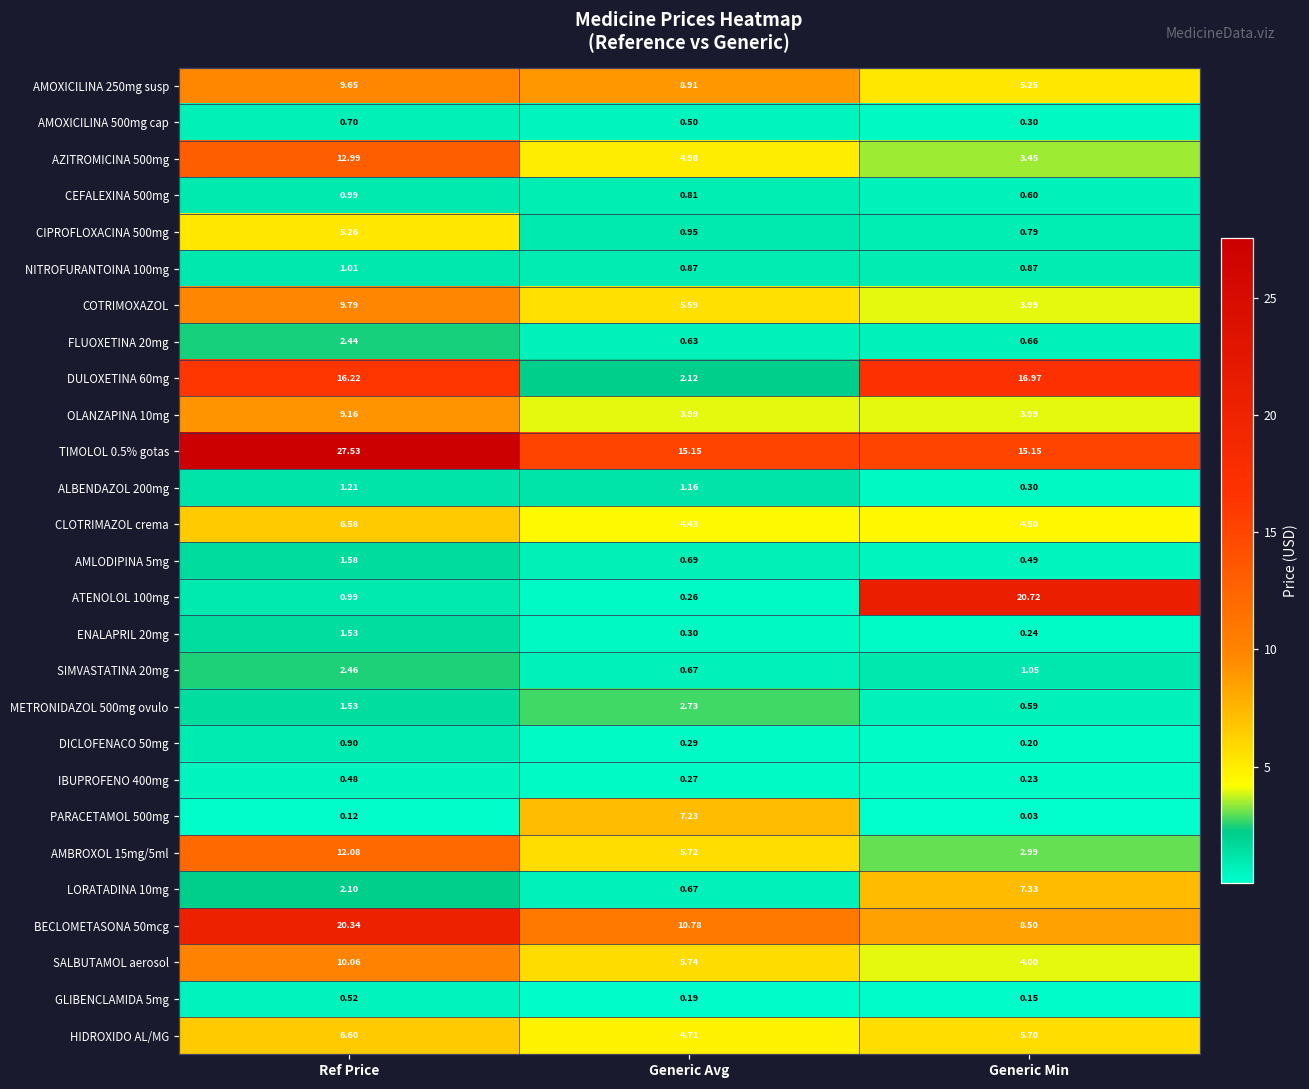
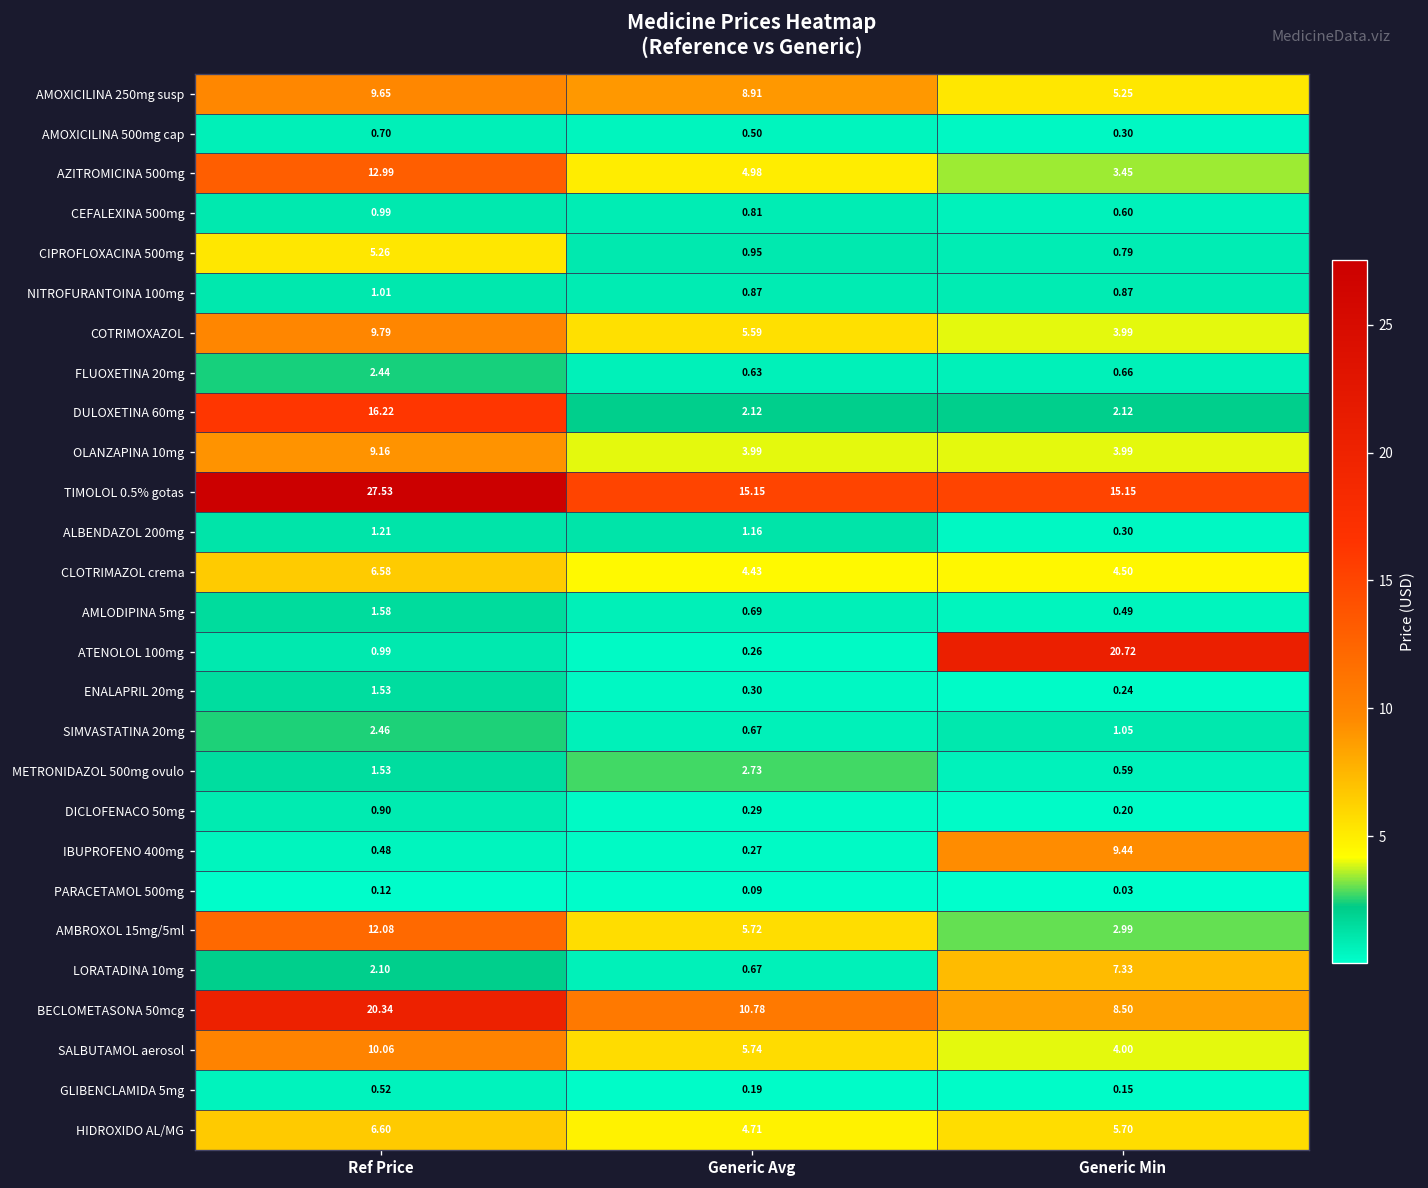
  {
    "AMOXICILINA 250mg susp": {
      "Ref Price": 9.65,
      "Generic Avg": 8.91,
      "Generic Min": 5.25
    },
    "AMOXICILINA 500mg cap": {
      "Ref Price": 0.70,
      "Generic Avg": 0.50,
      "Generic Min": 0.30
    },
    "AZITROMICINA 500mg": {
      "Ref Price": 12.99,
      "Generic Avg": 4.98,
      "Generic Min": 3.45
    },
    "CEFALEXINA 500mg": {
      "Ref Price": 0.99,
      "Generic Avg": 0.81,
      "Generic Min": 0.60
    },
    "CIPROFLOXACINA 500mg": {
      "Ref Price": 5.26,
      "Generic Avg": 0.95,
      "Generic Min": 0.79
    },
    "NITROFURANTOINA 100mg": {
      "Ref Price": 1.01,
      "Generic Avg": 0.87,
      "Generic Min": 0.87
    },
    "COTRIMOXAZOL": {
      "Ref Price": 9.79,
      "Generic Avg": 5.59,
      "Generic Min": 3.99
    },
    "FLUOXETINA 20mg": {
      "Ref Price": 2.44,
      "Generic Avg": 0.63,
      "Generic Min": 0.66
    },
    "DULOXETINA 60mg": {
      "Ref Price": 16.22,
      "Generic Avg": 2.12,
-     "Generic Min": 16.97
+     "Generic Min": 2.12
    },
    "OLANZAPINA 10mg": {
      "Ref Price": 9.16,
      "Generic Avg": 3.99,
      "Generic Min": 3.99
    },
    "TIMOLOL 0.5% gotas": {
      "Ref Price": 27.53,
      "Generic Avg": 15.15,
      "Generic Min": 15.15
    },
    "ALBENDAZOL 200mg": {
      "Ref Price": 1.21,
      "Generic Avg": 1.16,
      "Generic Min": 0.30
    },
    "CLOTRIMAZOL crema": {
      "Ref Price": 6.58,
      "Generic Avg": 4.43,
      "Generic Min": 4.50
    },
    "AMLODIPINA 5mg": {
      "Ref Price": 1.58,
      "Generic Avg": 0.69,
      "Generic Min": 0.49
    },
    "ATENOLOL 100mg": {
      "Ref Price": 0.99,
      "Generic Avg": 0.26,
      "Generic Min": 20.72
    },
    "ENALAPRIL 20mg": {
      "Ref Price": 1.53,
      "Generic Avg": 0.30,
      "Generic Min": 0.24
    },
    "SIMVASTATINA 20mg": {
      "Ref Price": 2.46,
      "Generic Avg": 0.67,
      "Generic Min": 1.05
    },
    "METRONIDAZOL 500mg ovulo": {
      "Ref Price": 1.53,
      "Generic Avg": 2.73,
      "Generic Min": 0.59
    },
    "DICLOFENACO 50mg": {
      "Ref Price": 0.90,
      "Generic Avg": 0.29,
      "Generic Min": 0.20
    },
    "IBUPROFENO 400mg": {
      "Ref Price": 0.48,
      "Generic Avg": 0.27,
-     "Generic Min": 0.23
+     "Generic Min": 9.44
    },
    "PARACETAMOL 500mg": {
      "Ref Price": 0.12,
-     "Generic Avg": 7.23,
+     "Generic Avg": 0.09,
      "Generic Min": 0.03
    },
    "AMBROXOL 15mg/5ml": {
      "Ref Price": 12.08,
      "Generic Avg": 5.72,
      "Generic Min": 2.99
    },
    "LORATADINA 10mg": {
      "Ref Price": 2.10,
      "Generic Avg": 0.67,
      "Generic Min": 7.33
    },
    "BECLOMETASONA 50mcg": {
      "Ref Price": 20.34,
      "Generic Avg": 10.78,
      "Generic Min": 8.50
    },
    "SALBUTAMOL aerosol": {
      "Ref Price": 10.06,
      "Generic Avg": 5.74,
      "Generic Min": 4.00
    },
    "GLIBENCLAMIDA 5mg": {
      "Ref Price": 0.52,
      "Generic Avg": 0.19,
      "Generic Min": 0.15
    },
    "HIDROXIDO AL/MG": {
      "Ref Price": 6.60,
      "Generic Avg": 4.71,
      "Generic Min": 5.70
    }
  }
